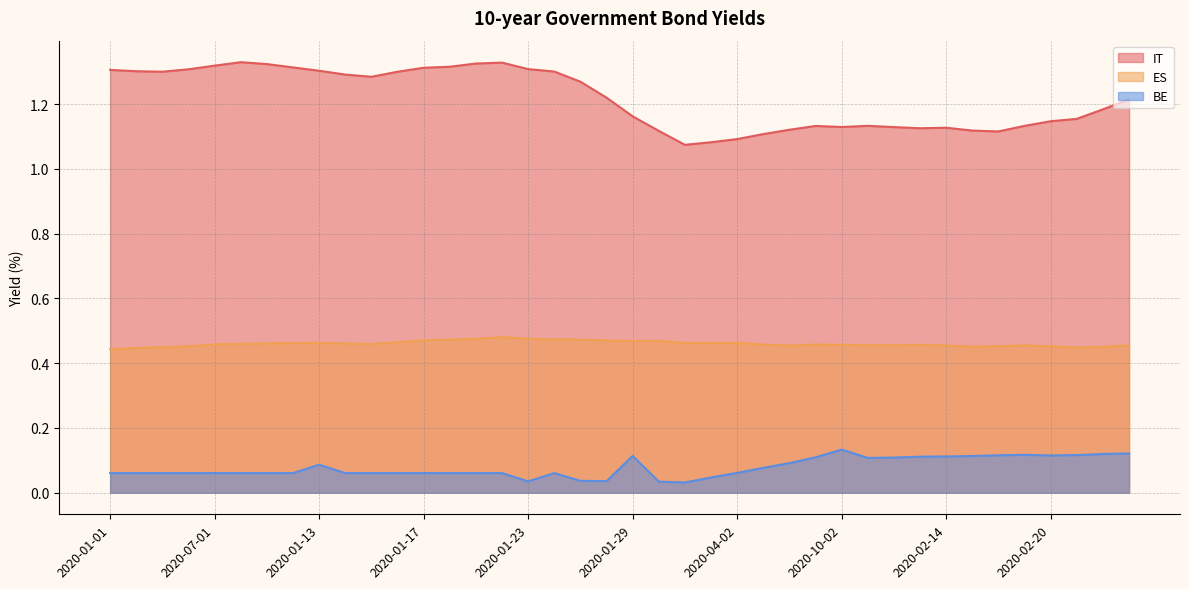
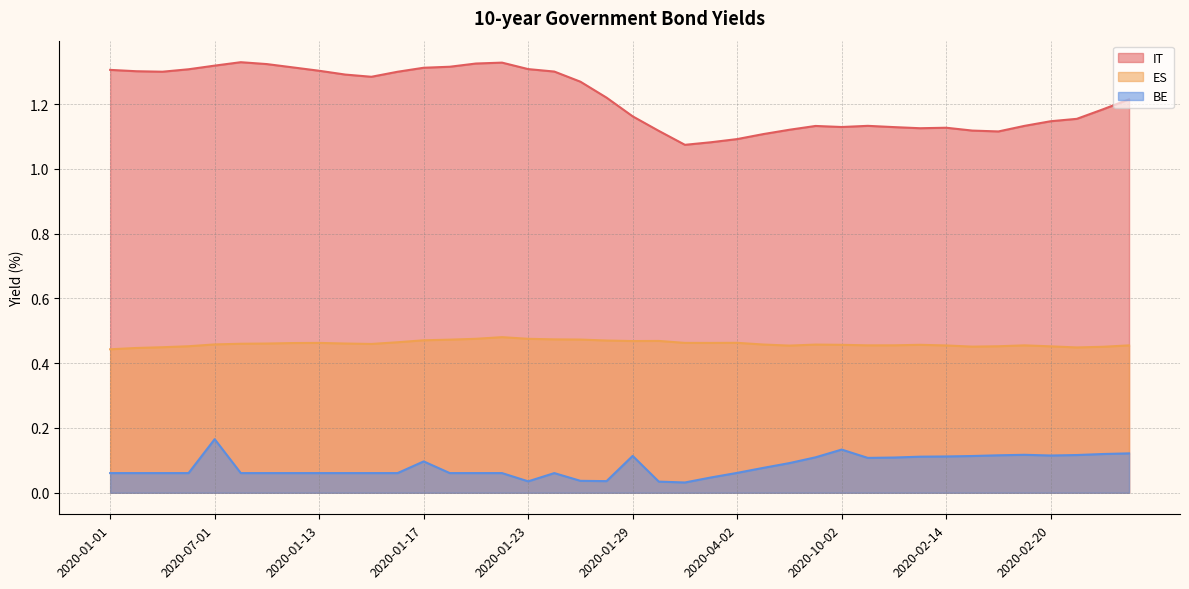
  {
    "BE": {
      "2020-01-01": 0.06,
-     "2020-07-01": 0.06,
-     "2020-01-13": 0.09,
-     "2020-01-17": 0.06,
+     "2020-07-01": 0.17,
+     "2020-01-13": 0.06,
+     "2020-01-17": 0.10,
      "2020-01-23": 0.04,
      "2020-01-29": 0.11,
      "2020-04-02": 0.06,
      "2020-10-02": 0.13,
      "2020-02-14": 0.11,
      "2020-02-20": 0.12
    }
  }
